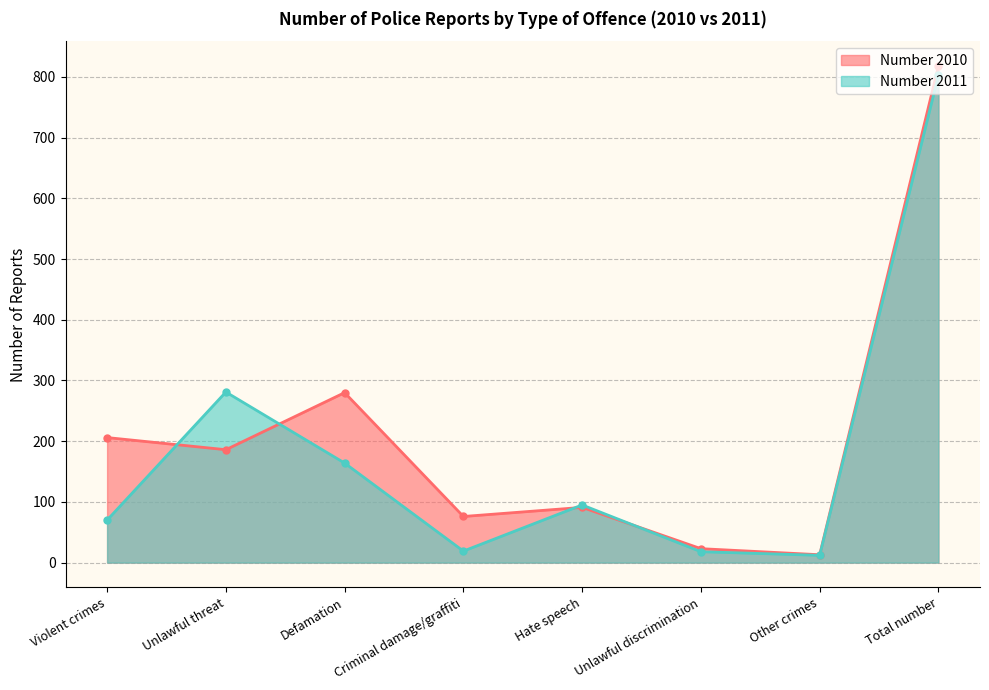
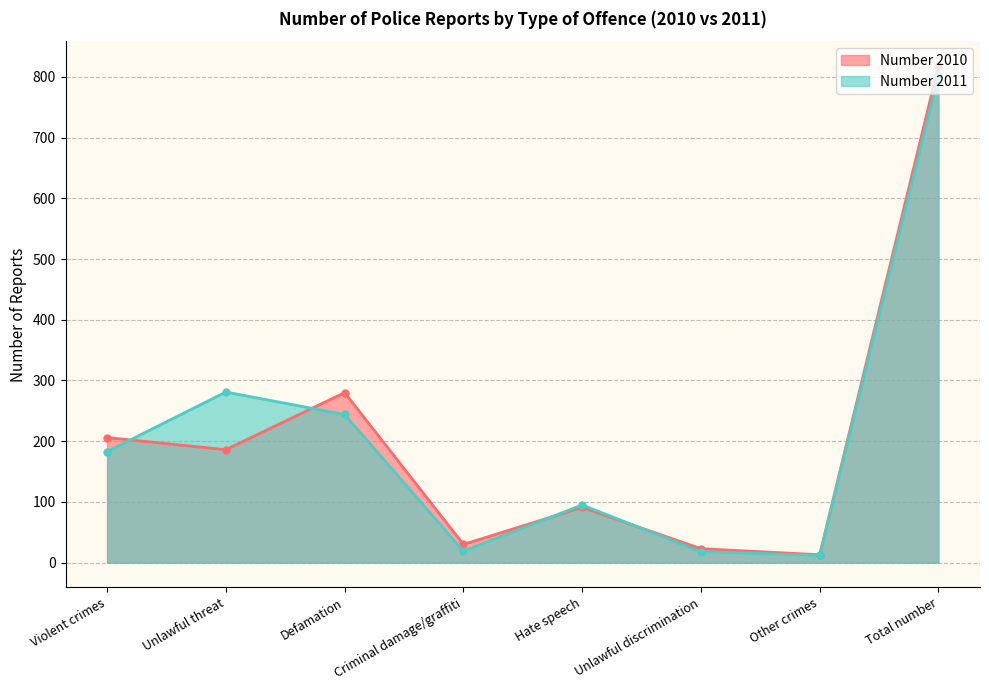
  {
    "Number 2010": {
      "Violent crimes": 210,
      "Unlawful threat": 190,
      "Defamation": 280,
-     "Criminal damage/graffiti": 80,
+     "Criminal damage/graffiti": 30,
      "Unlawful discrimination": 20
    },
    "Number 2011": {
-     "Violent crimes": 70,
+     "Violent crimes": 180,
      "Unlawful threat": 280,
-     "Defamation": 160,
+     "Defamation": 240,
      "Criminal damage/graffiti": 20,
      "Unlawful discrimination": 20
    }
  }
